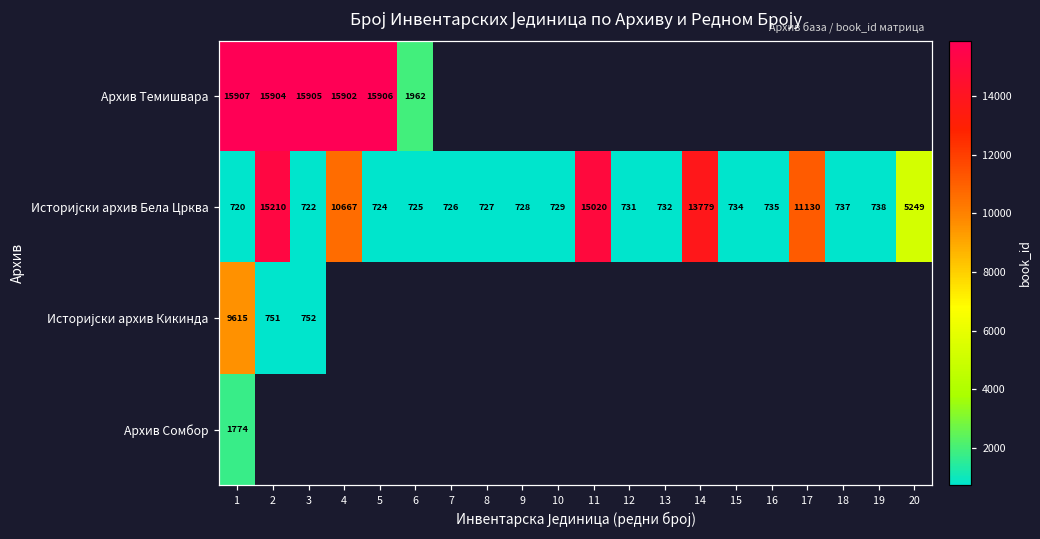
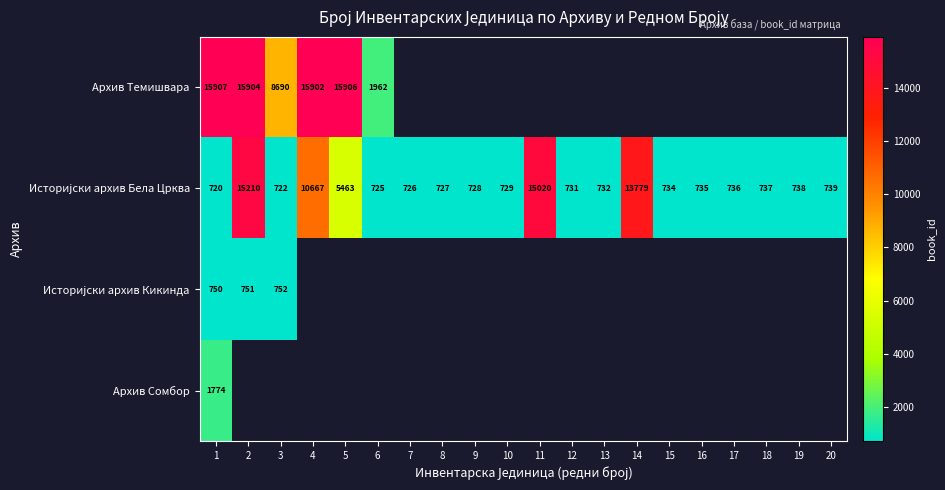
  {
    "Архив Темишвара": {
      "1": 15907,
      "2": 15904,
-     "3": 15905,
+     "3": 8690,
      "4": 15902,
      "5": 15906,
      "6": 1962
    },
    "Историјски архив Бела Црква": {
      "1": 720,
      "2": 15210,
      "3": 722,
      "4": 10667,
-     "5": 724,
+     "5": 5463,
      "6": 725,
      "7": 726,
      "8": 727,
      "9": 728,
      "10": 729,
      "11": 15020,
      "12": 731,
      "13": 732,
      "14": 13779,
      "15": 734,
      "16": 735,
-     "17": 11130,
+     "17": 736,
      "18": 737,
      "19": 738,
-     "20": 5249
+     "20": 739
    },
    "Историјски архив Кикинда": {
-     "1": 9615,
+     "1": 750,
      "2": 751,
      "3": 752
    },
    "Архив Сомбор": {
      "1": 1774
    }
  }
